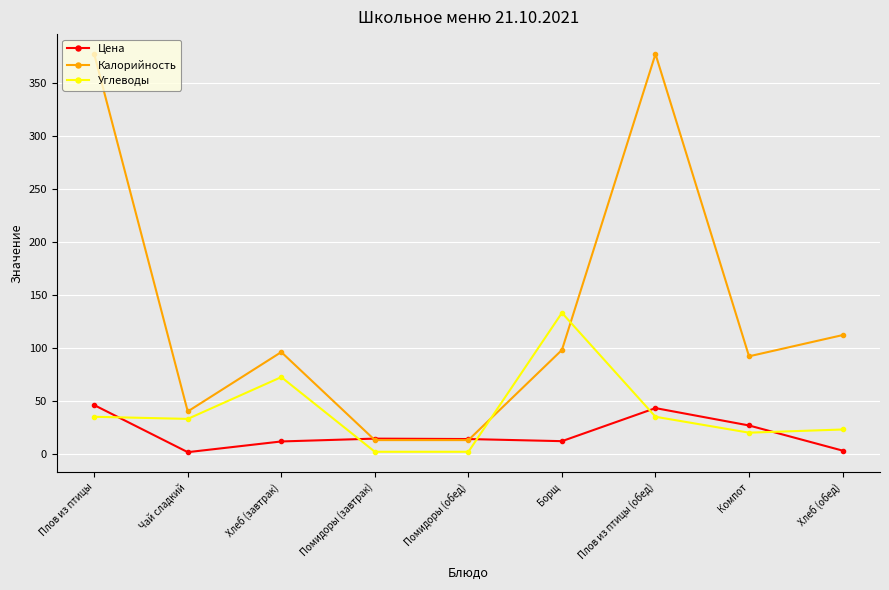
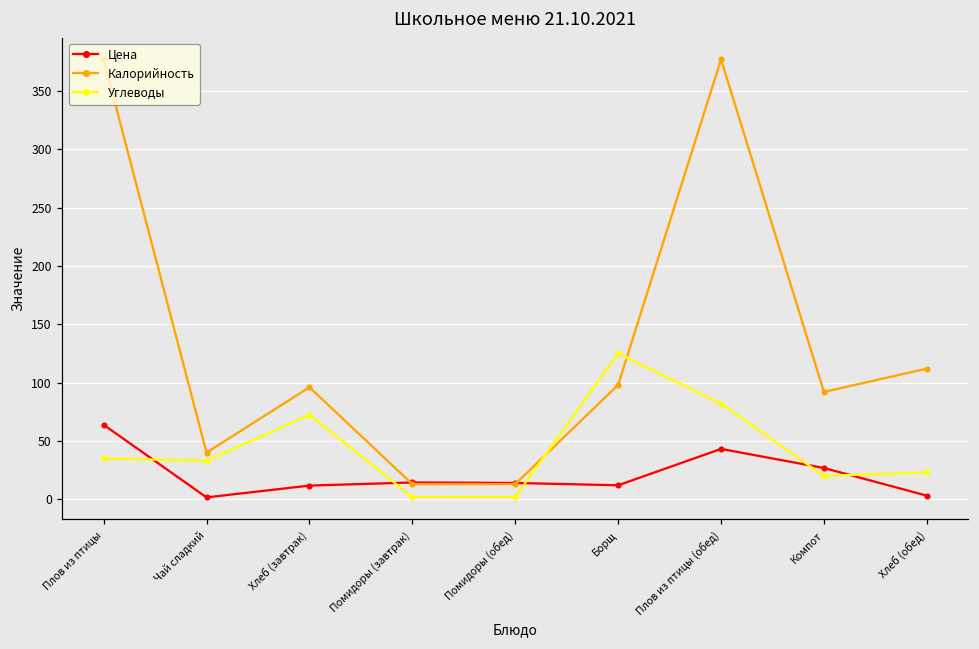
  {
    "Цена": {
-     "Плов из птицы": 46,
+     "Плов из птицы": 64,
      "Чай сладкий": 2,
      "Хлеб (завтрак)": 12,
      "Борщ": 12,
      "Плов из птицы (обед)": 43,
      "Компот": 27,
      "Хлеб (обед)": 3
    },
    "Калорийность": {
      "Чай сладкий": 40,
      "Хлеб (завтрак)": 96,
      "Борщ": 98,
      "Плов из птицы (обед)": 377,
      "Компот": 92,
      "Хлеб (обед)": 112
    },
    "Углеводы": {
      "Плов из птицы": 35,
      "Чай сладкий": 33,
      "Хлеб (завтрак)": 72,
      "Помидоры (завтрак)": 2,
      "Помидоры (обед)": 2,
-     "Борщ": 133,
-     "Плов из птицы (обед)": 35,
+     "Борщ": 125,
+     "Плов из птицы (обед)": 82,
      "Компот": 20,
      "Хлеб (обед)": 23
    }
  }
